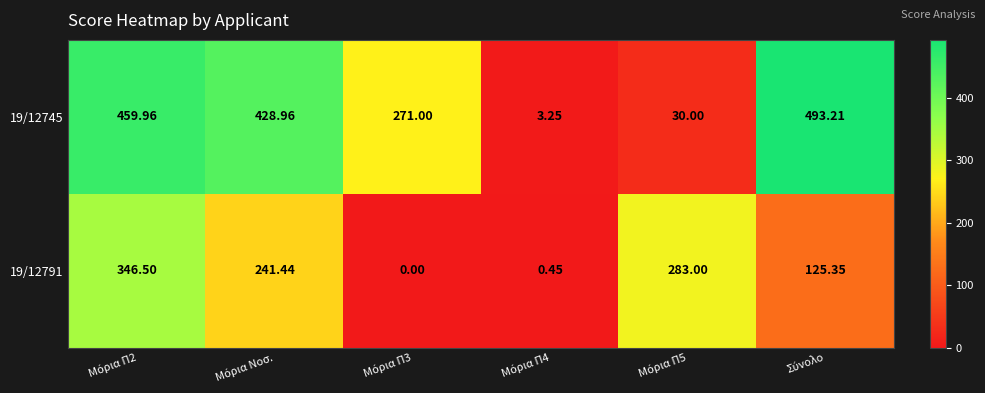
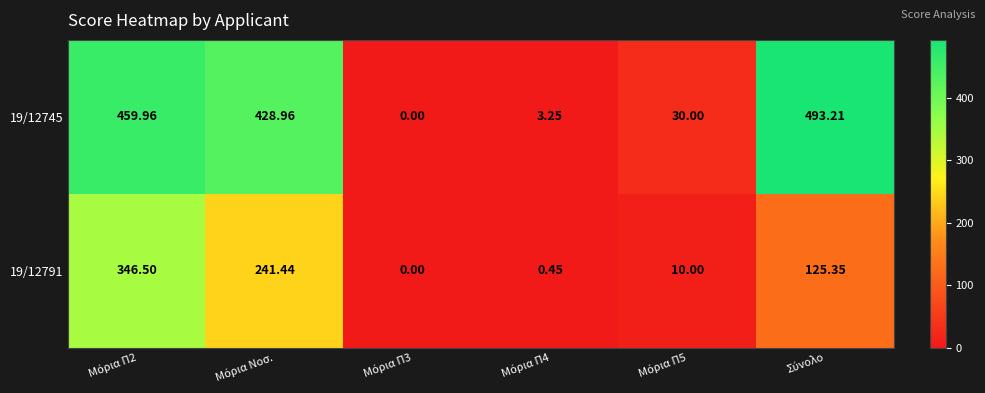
  {
    "19/12745": {
      "Μόρια Π2": 459.96,
      "Μόρια Νοσ.": 428.96,
-     "Μόρια Π3": 271.00,
+     "Μόρια Π3": 0.00,
      "Μόρια Π4": 3.25,
      "Μόρια Π5": 30.00,
      "Σύνολο": 493.21
    },
    "19/12791": {
      "Μόρια Π2": 346.50,
      "Μόρια Νοσ.": 241.44,
      "Μόρια Π3": 0.00,
      "Μόρια Π4": 0.45,
-     "Μόρια Π5": 283.00,
+     "Μόρια Π5": 10.00,
      "Σύνολο": 125.35
    }
  }
